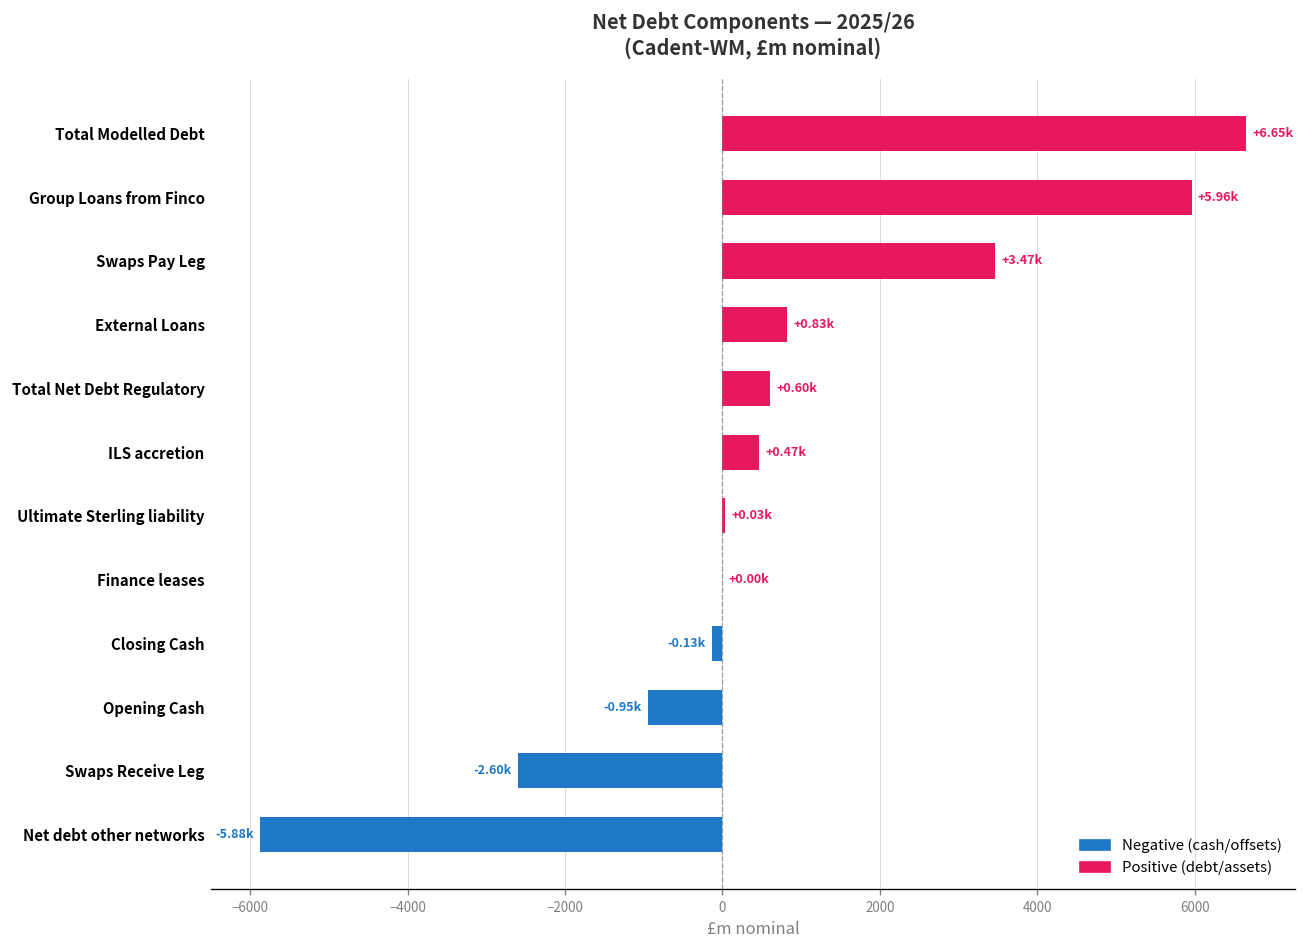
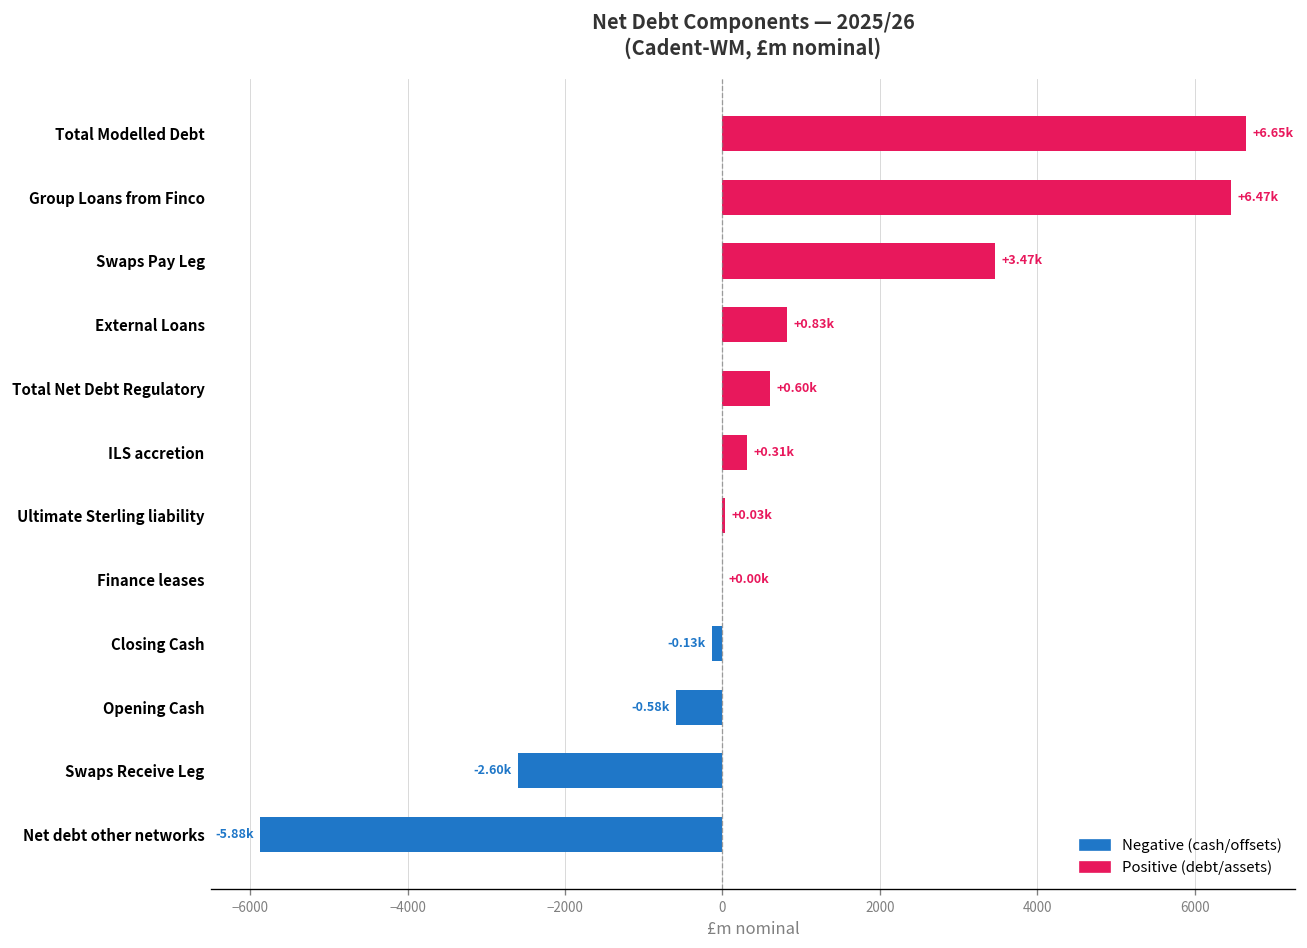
  {
    "Total Modelled Debt": "+6.65k",
-   "Group Loans from Finco": "+5.96k",
+   "Group Loans from Finco": "+6.47k",
    "Swaps Pay Leg": "+3.47k",
    "External Loans": "+0.83k",
    "Total Net Debt Regulatory": "+0.60k",
-   "ILS accretion": "+0.47k",
+   "ILS accretion": "+0.31k",
    "Ultimate Sterling liability": "+0.03k",
    "Closing Cash": "-0.13k",
-   "Opening Cash": "-0.95k",
+   "Opening Cash": "-0.58k",
    "Swaps Receive Leg": "-2.60k",
    "Net debt other networks": "-5.88k"
  }
